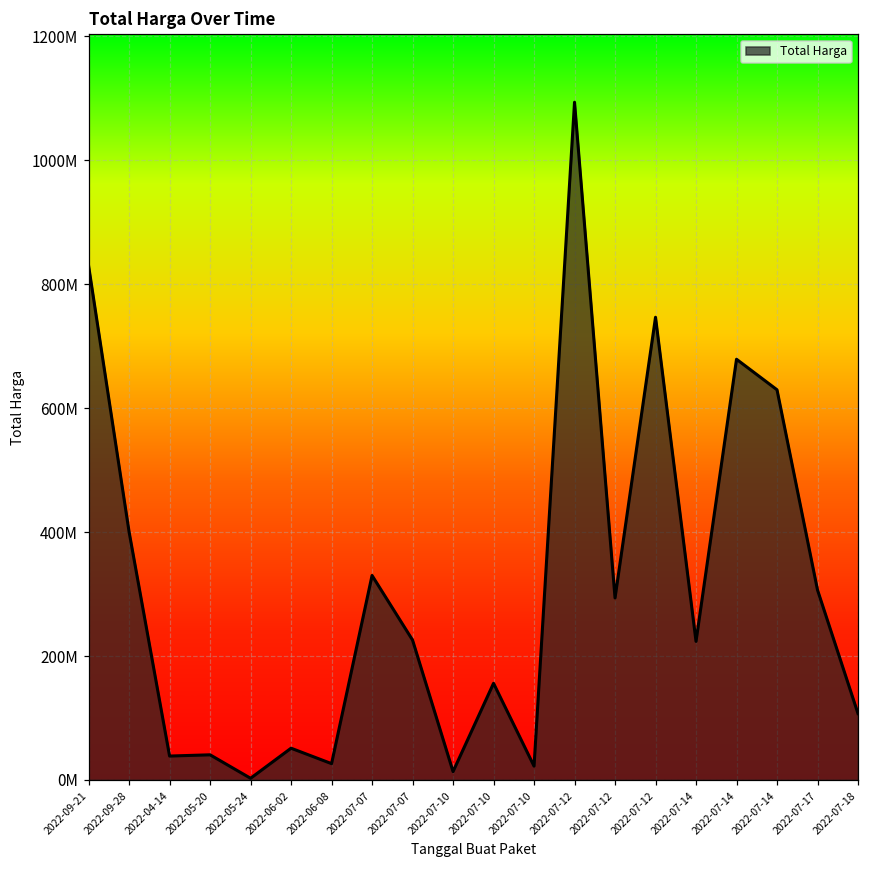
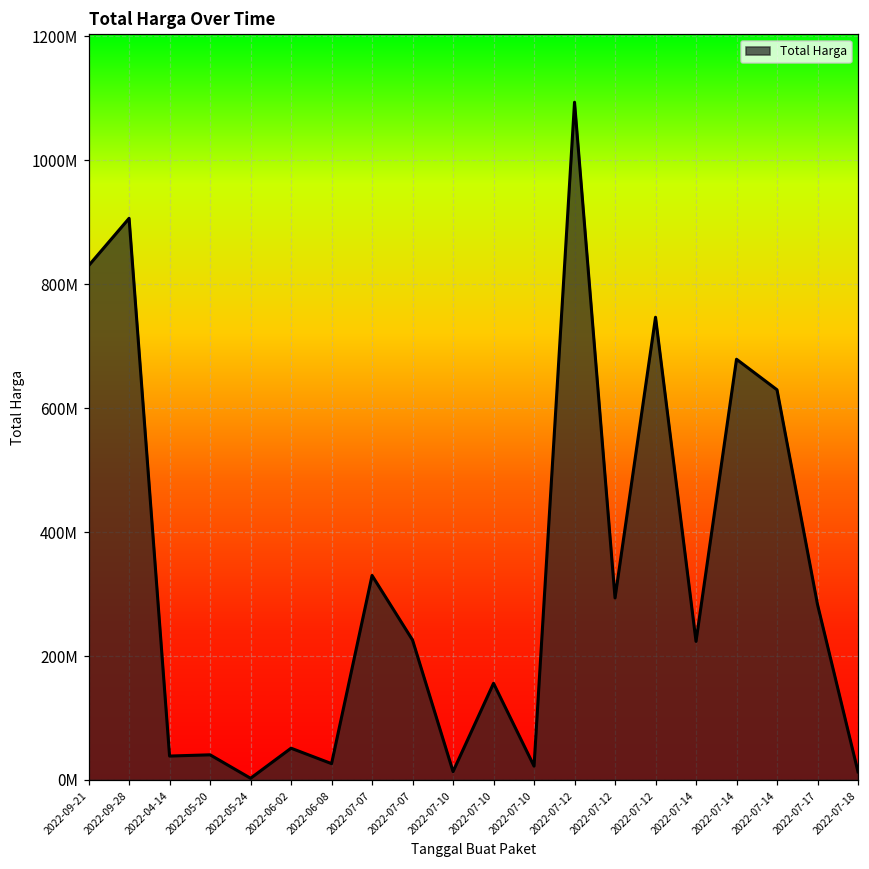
  {
    "2022-09-21": 830000000,
-   "2022-09-28": 400000000,
+   "2022-09-28": 910000000,
    "2022-04-14": 40000000,
    "2022-05-20": 40000000,
    "2022-05-24": 0,
    "2022-06-02": 50000000,
    "2022-06-08": 30000000,
-   "2022-07-17": 310000000,
-   "2022-07-18": 110000000
+   "2022-07-17": 280000000,
+   "2022-07-18": 10000000
  }
